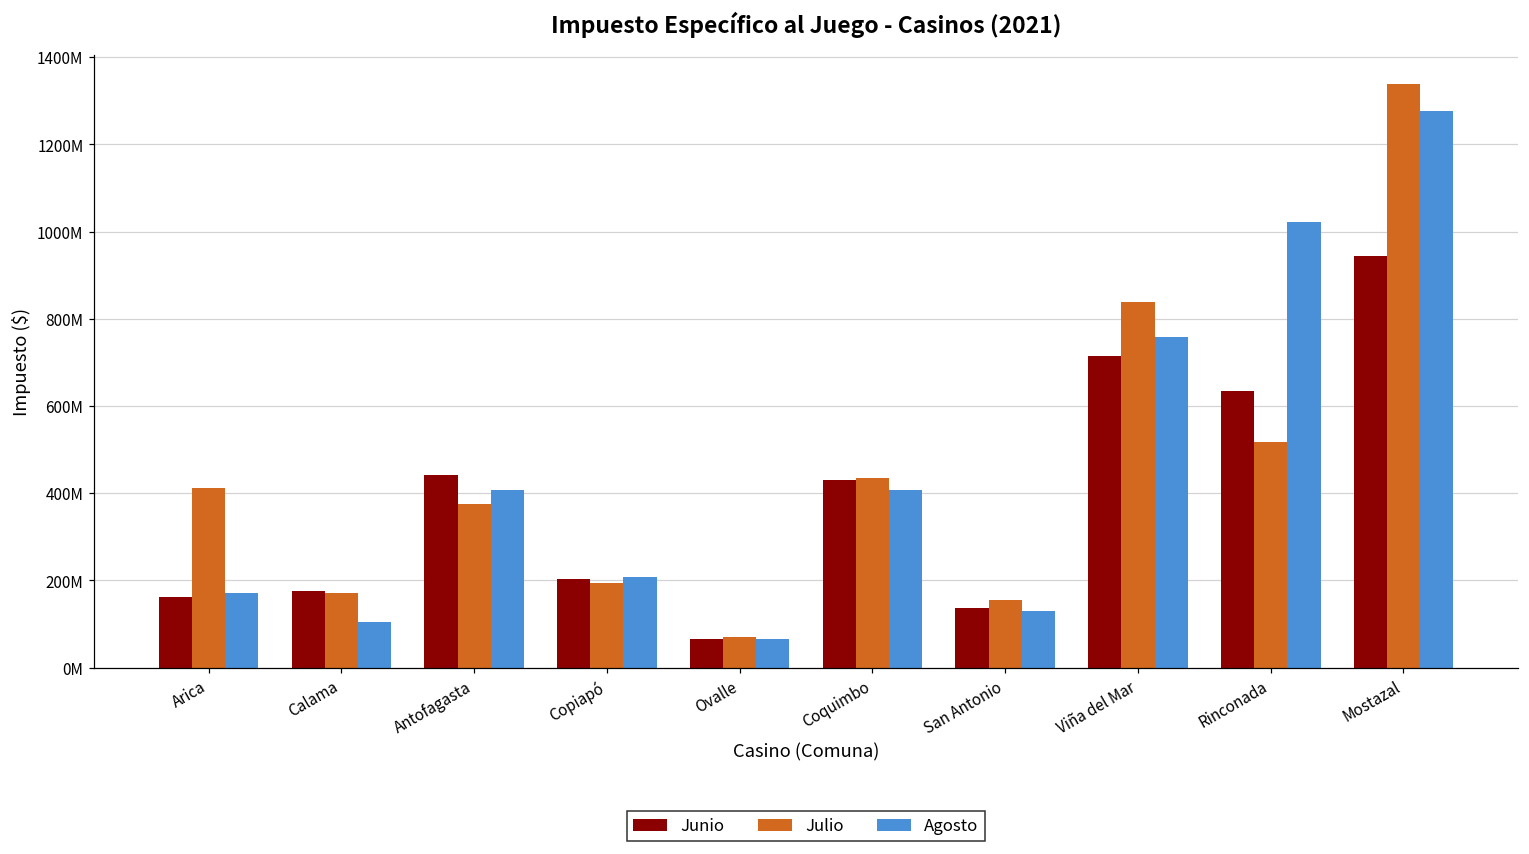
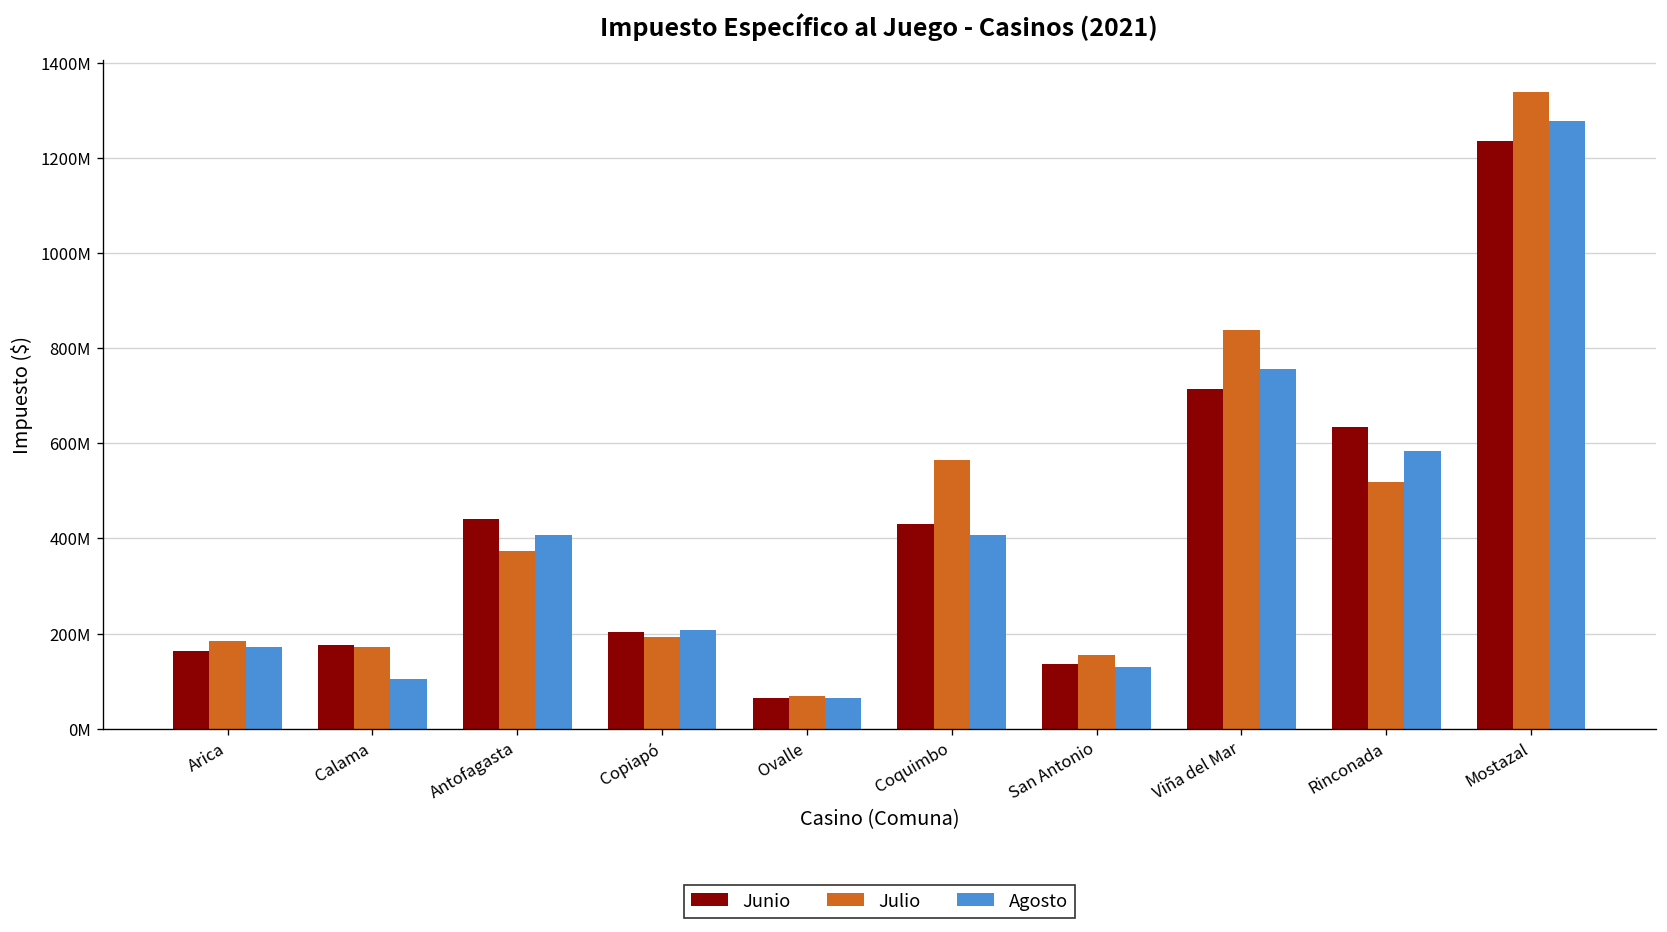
  {
    "Junio": {
      "Arica": 160000000,
      "Calama": 180000000,
      "Antofagasta": 440000000,
      "Copiapó": 200000000,
      "Ovalle": 60000000,
      "Coquimbo": 430000000,
      "San Antonio": 140000000,
      "Viña del Mar": 710000000,
      "Rinconada": 630000000,
-     "Mostazal": 940000000
+     "Mostazal": 1240000000
    },
    "Julio": {
-     "Arica": 410000000,
+     "Arica": 180000000,
      "Calama": 170000000,
      "Antofagasta": 370000000,
      "Copiapó": 190000000,
      "Ovalle": 70000000,
-     "Coquimbo": 440000000,
+     "Coquimbo": 570000000,
      "San Antonio": 150000000,
      "Viña del Mar": 840000000,
      "Rinconada": 520000000,
      "Mostazal": 1340000000
    },
    "Agosto": {
      "Arica": 170000000,
      "Calama": 110000000,
      "Antofagasta": 410000000,
      "Copiapó": 210000000,
      "Ovalle": 70000000,
      "Coquimbo": 410000000,
      "San Antonio": 130000000,
      "Viña del Mar": 760000000,
-     "Rinconada": 1020000000,
+     "Rinconada": 580000000,
      "Mostazal": 1280000000
    }
  }
